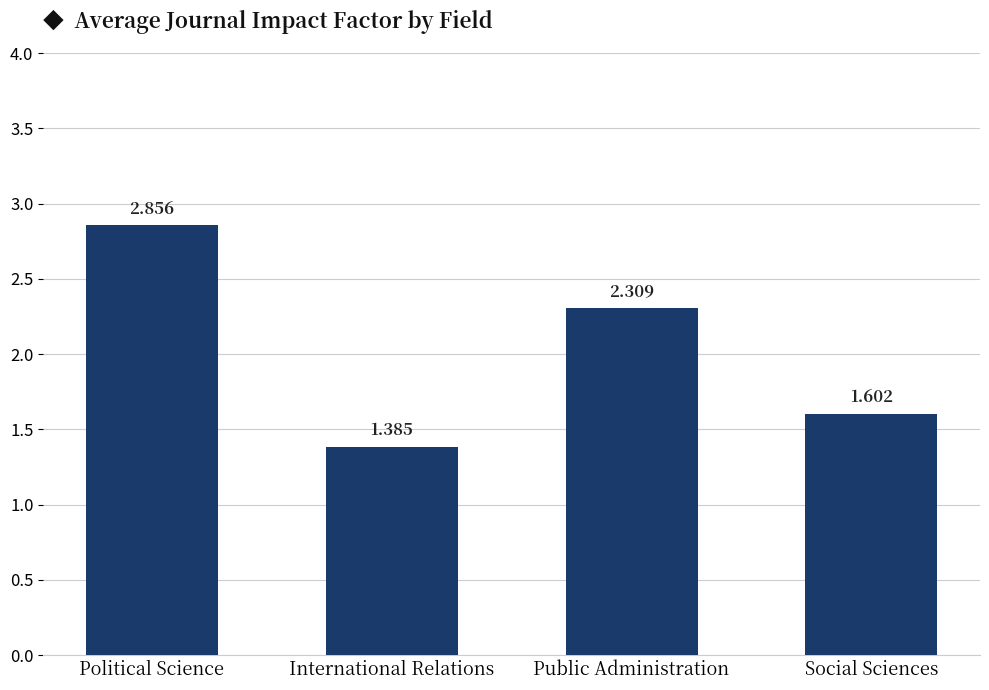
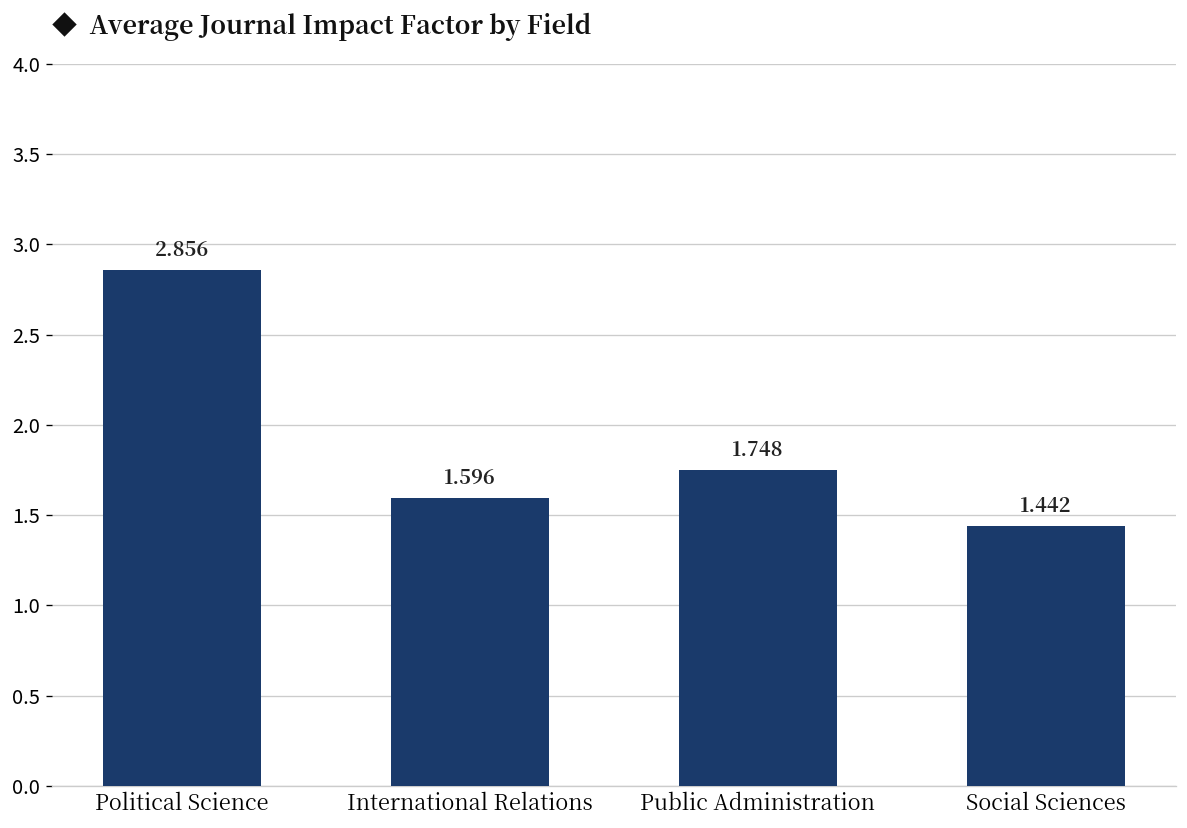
  {
    "Political Science": 2.856,
-   "International Relations": 1.385,
-   "Public Administration": 2.309,
-   "Social Sciences": 1.602
+   "International Relations": 1.596,
+   "Public Administration": 1.748,
+   "Social Sciences": 1.442
  }
